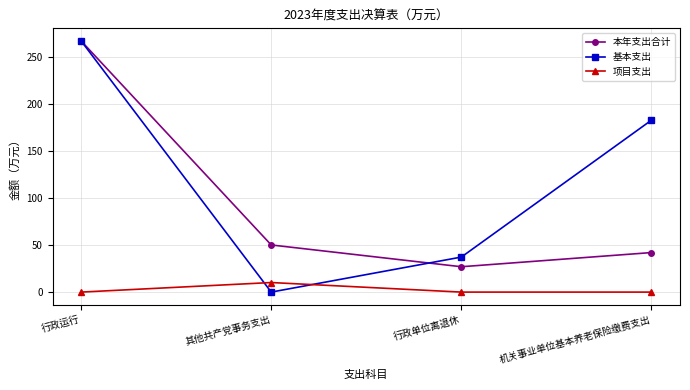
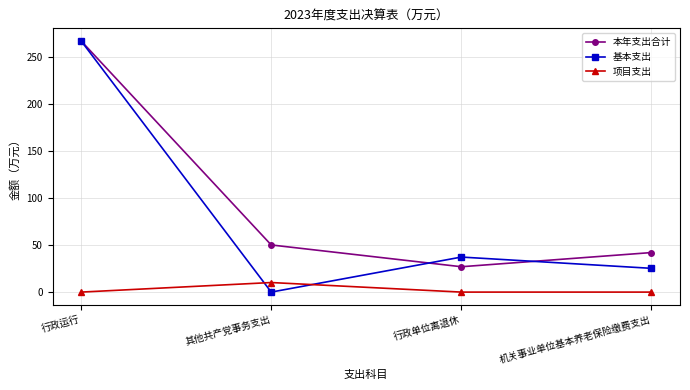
  {
    "本年支出合计": {
      "其他共产党事务支出": 50,
      "行政单位离退休": 30,
      "机关事业单位基本养老保险缴费支出": 40
    },
    "基本支出": {
      "其他共产党事务支出": 0,
      "行政单位离退休": 40,
-     "机关事业单位基本养老保险缴费支出": 180
+     "机关事业单位基本养老保险缴费支出": 30
    },
    "项目支出": {
      "行政运行": 0,
      "其他共产党事务支出": 10,
      "行政单位离退休": 0,
      "机关事业单位基本养老保险缴费支出": 0
    }
  }
